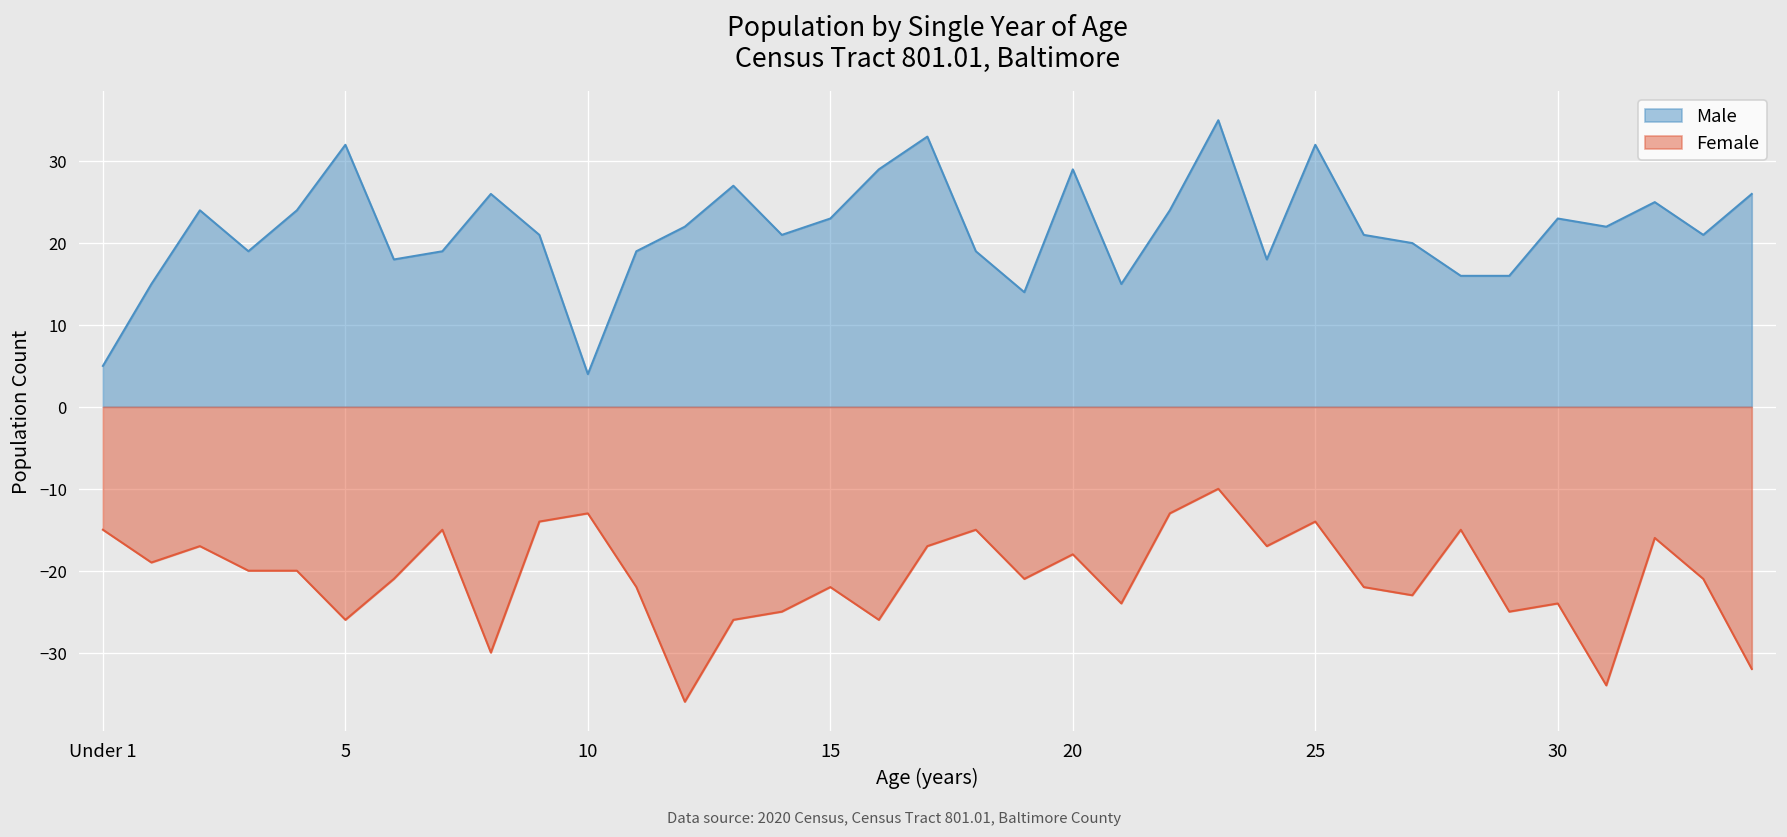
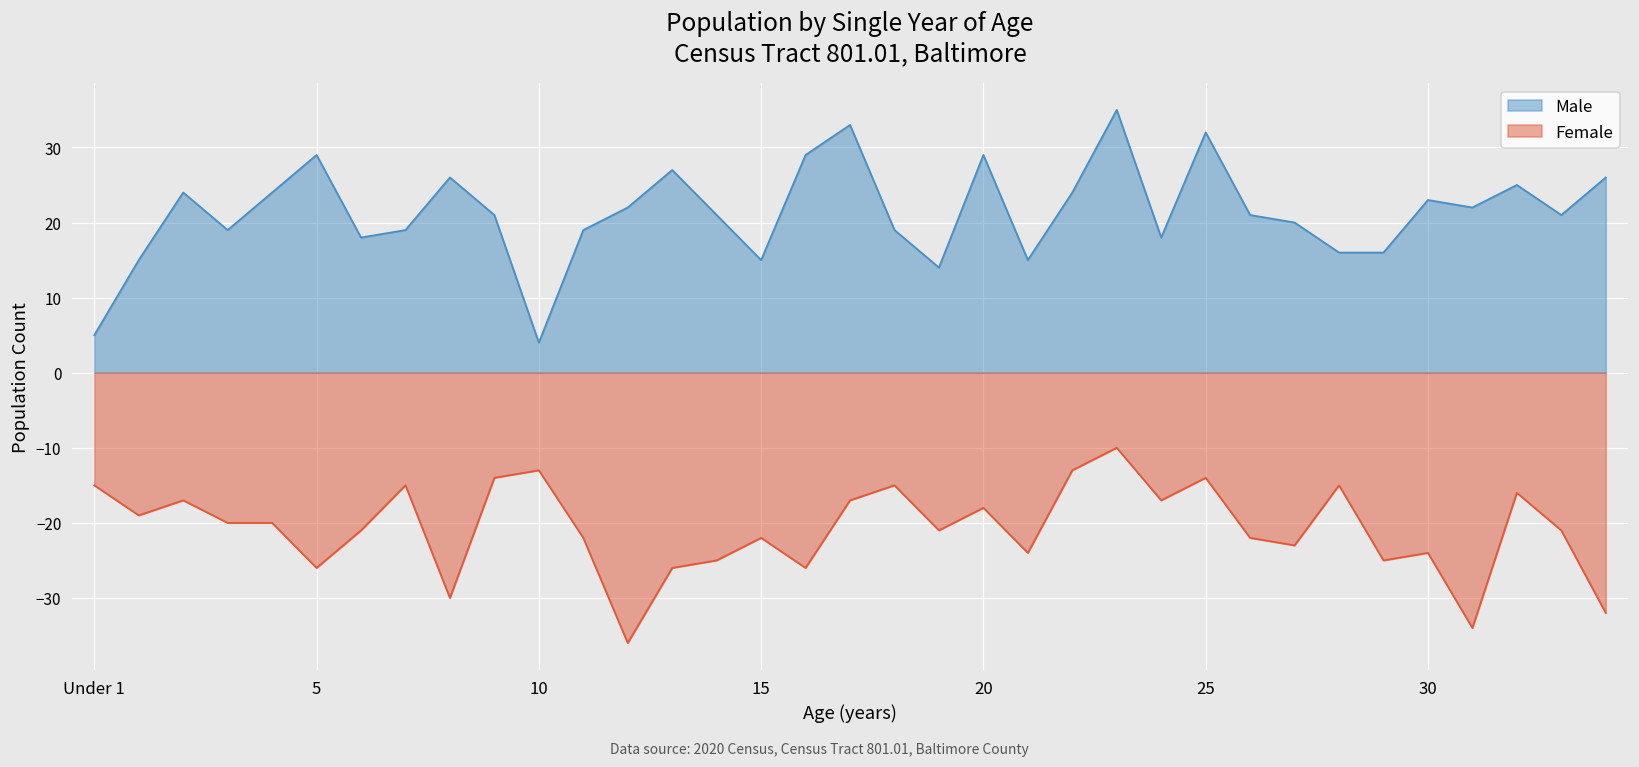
  {
    "Male": {
      "Under 1": 5,
-     "5": 32,
+     "5": 29,
      "10": 4,
-     "15": 23,
+     "15": 15,
      "20": 29,
      "25": 32,
      "30": 23
    }
  }
